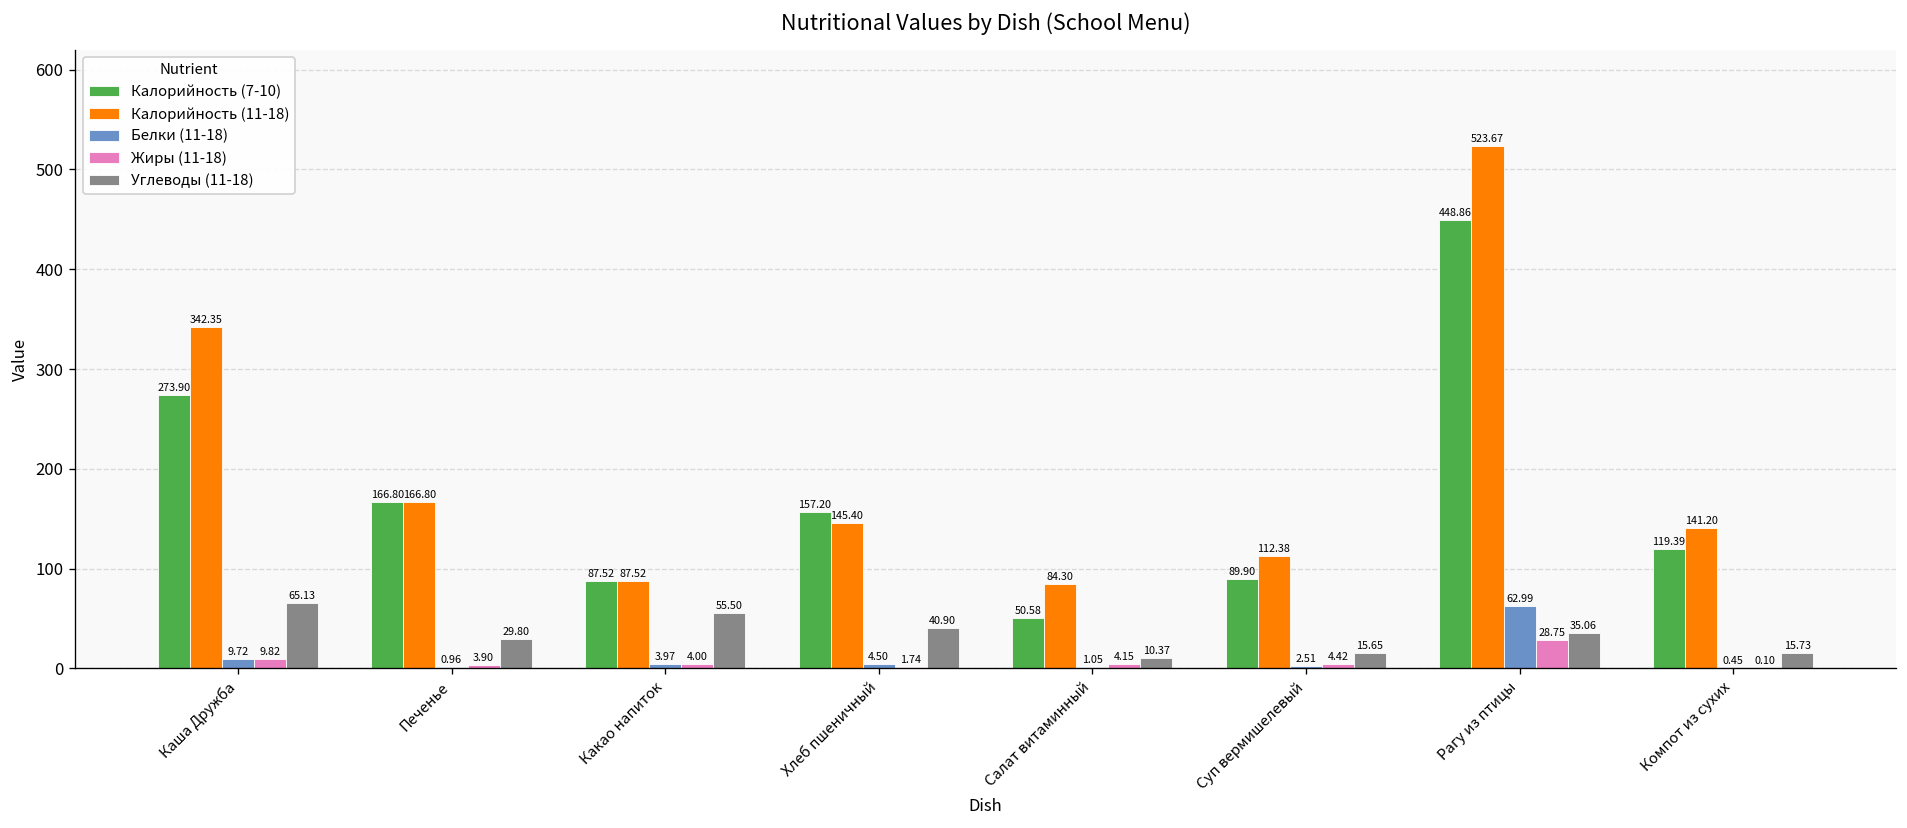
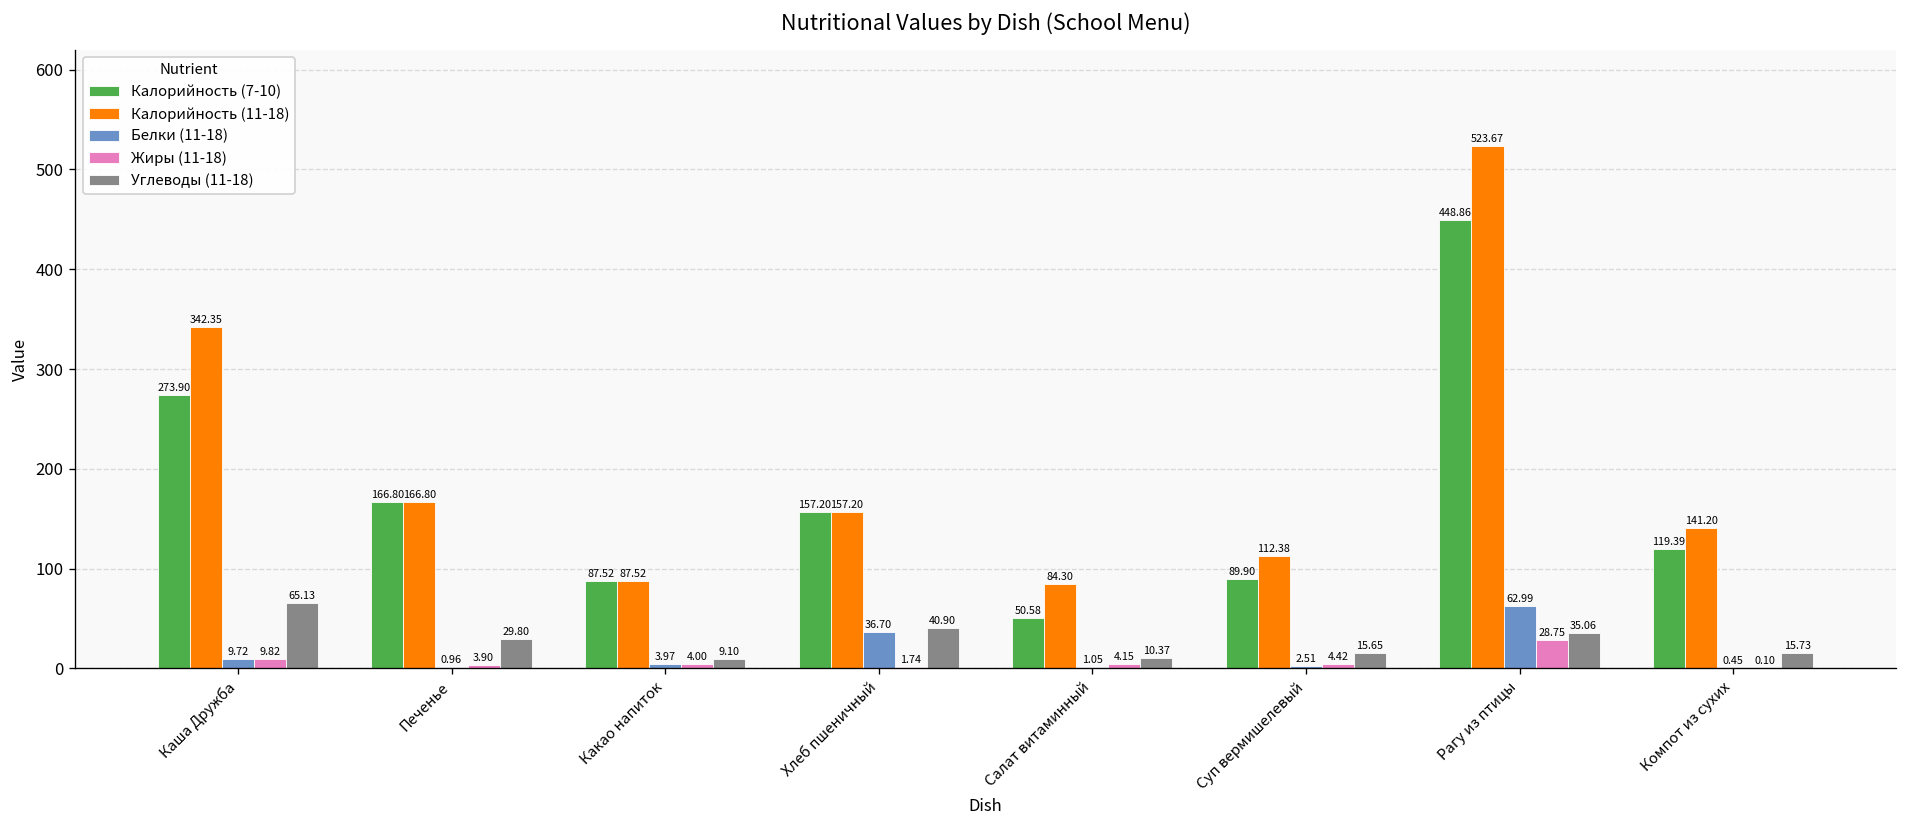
  {
    "Калорийность (7-10)": {
      "Каша Дружба": 273.90,
      "Печенье": 166.80,
      "Какао напиток": 87.52,
      "Хлеб пшеничный": 157.20,
      "Салат витаминный": 50.58,
      "Суп вермишелевый": 89.90,
      "Рагу из птицы": 448.86,
      "Компот из сухих": 119.39
    },
    "Калорийность (11-18)": {
      "Каша Дружба": 342.35,
      "Печенье": 166.80,
      "Какао напиток": 87.52,
-     "Хлеб пшеничный": 145.40,
+     "Хлеб пшеничный": 157.20,
      "Салат витаминный": 84.30,
      "Суп вермишелевый": 112.38,
      "Рагу из птицы": 523.67,
      "Компот из сухих": 141.20
    },
    "Белки (11-18)": {
      "Каша Дружба": 9.72,
      "Печенье": 0.96,
      "Какао напиток": 3.97,
-     "Хлеб пшеничный": 4.50,
+     "Хлеб пшеничный": 36.70,
      "Салат витаминный": 1.05,
      "Суп вермишелевый": 2.51,
      "Рагу из птицы": 62.99,
      "Компот из сухих": 0.45
    },
    "Жиры (11-18)": {
      "Каша Дружба": 9.82,
      "Печенье": 3.90,
      "Какао напиток": 4.00,
      "Хлеб пшеничный": 1.74,
      "Салат витаминный": 4.15,
      "Суп вермишелевый": 4.42,
      "Рагу из птицы": 28.75,
      "Компот из сухих": 0.10
    },
    "Углеводы (11-18)": {
      "Каша Дружба": 65.13,
      "Печенье": 29.80,
-     "Какао напиток": 55.50,
+     "Какао напиток": 9.10,
      "Хлеб пшеничный": 40.90,
      "Салат витаминный": 10.37,
      "Суп вермишелевый": 15.65,
      "Рагу из птицы": 35.06,
      "Компот из сухих": 15.73
    }
  }
